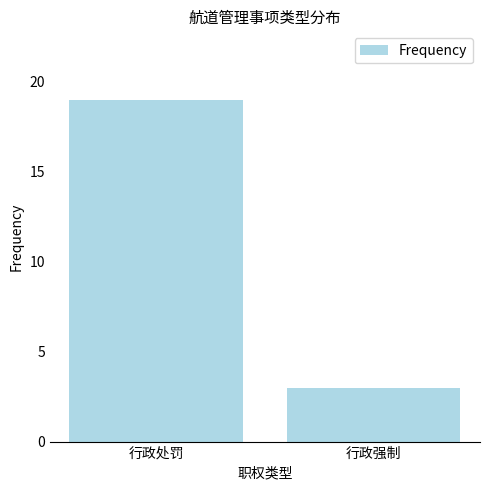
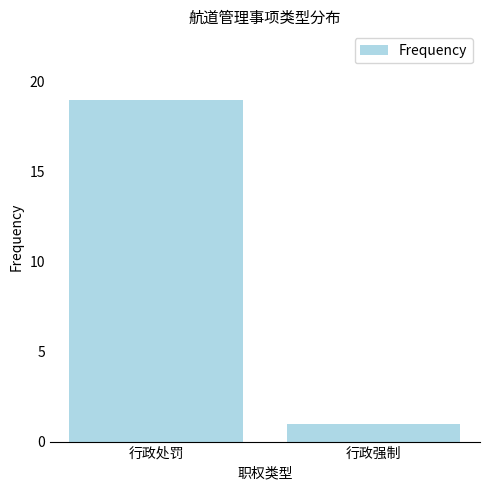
  {
    "行政处罚": 19,
-   "行政强制": 3
+   "行政强制": 1
  }
